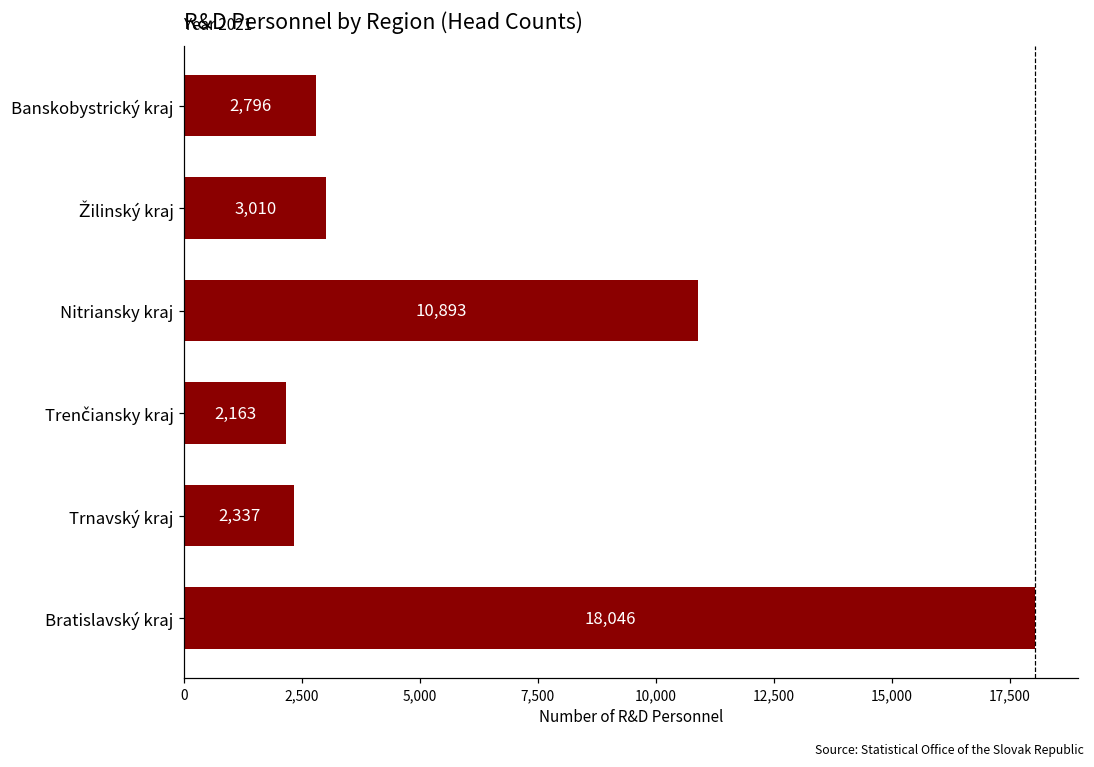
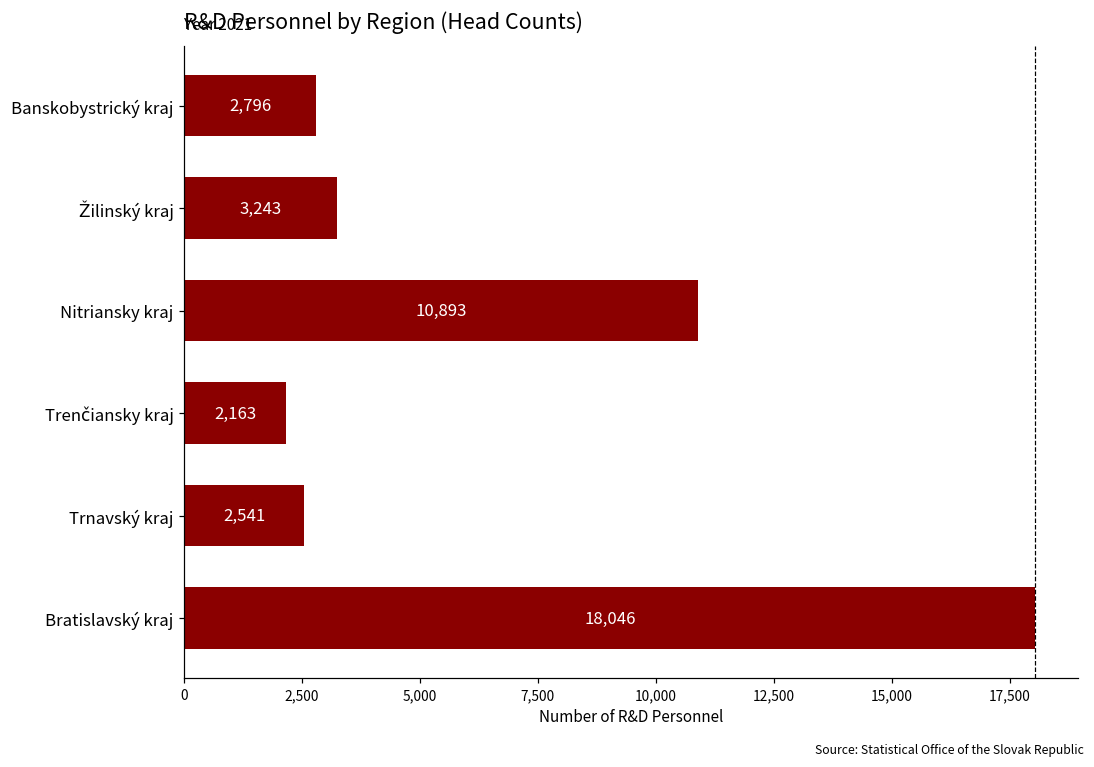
  {
    "Banskobystrický kraj": "2,796",
-   "Žilinský kraj": "3,010",
+   "Žilinský kraj": "3,243",
    "Nitriansky kraj": "10,893",
    "Trenčiansky kraj": "2,163",
-   "Trnavský kraj": "2,337",
+   "Trnavský kraj": "2,541",
    "Bratislavský kraj": "18,046"
  }
